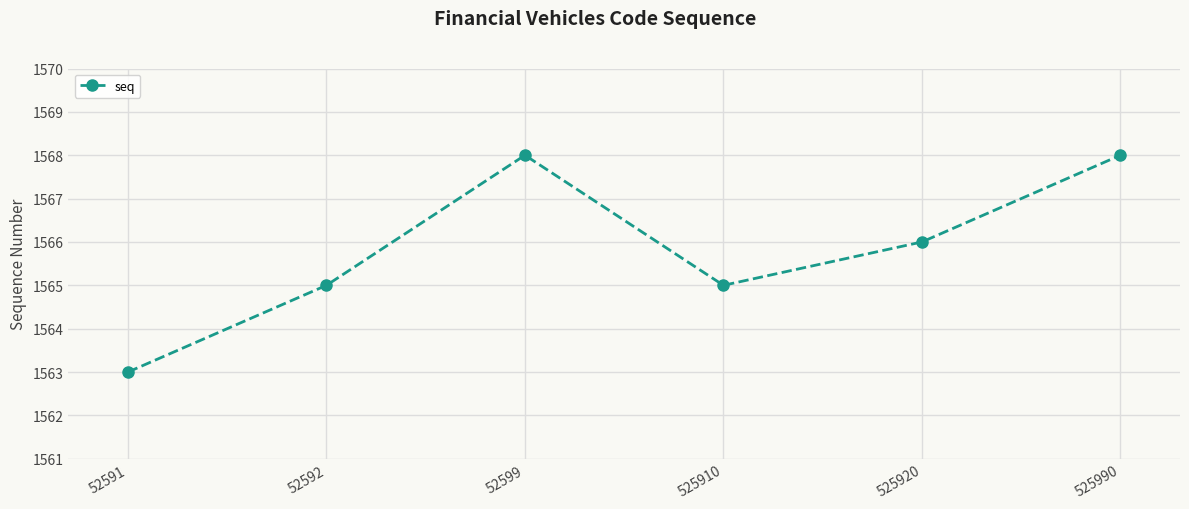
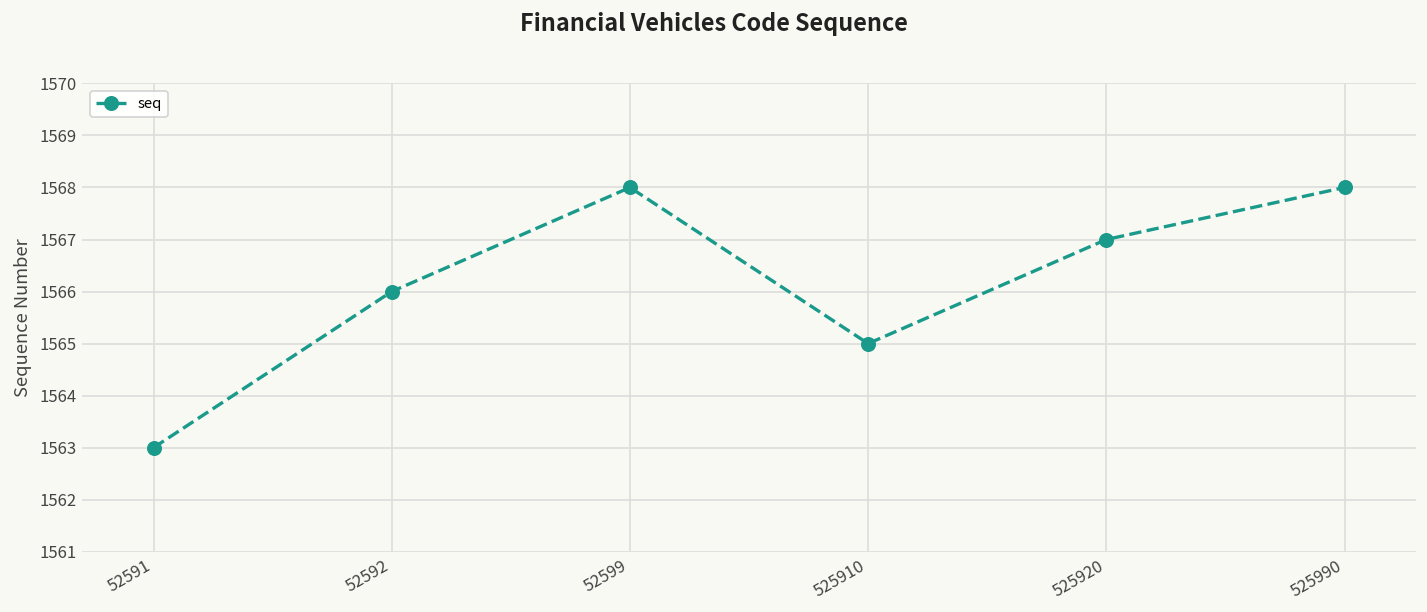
  {
    "52591": 1563,
-   "52592": 1565,
+   "52592": 1566,
    "52599": 1568,
    "525910": 1565,
-   "525920": 1566,
+   "525920": 1567,
    "525990": 1568
  }
